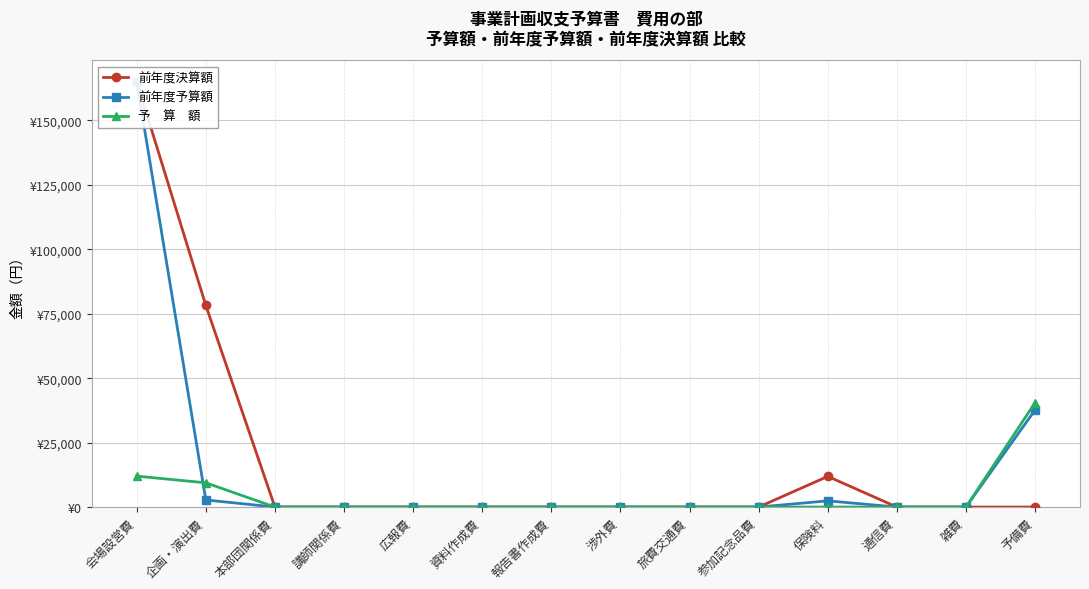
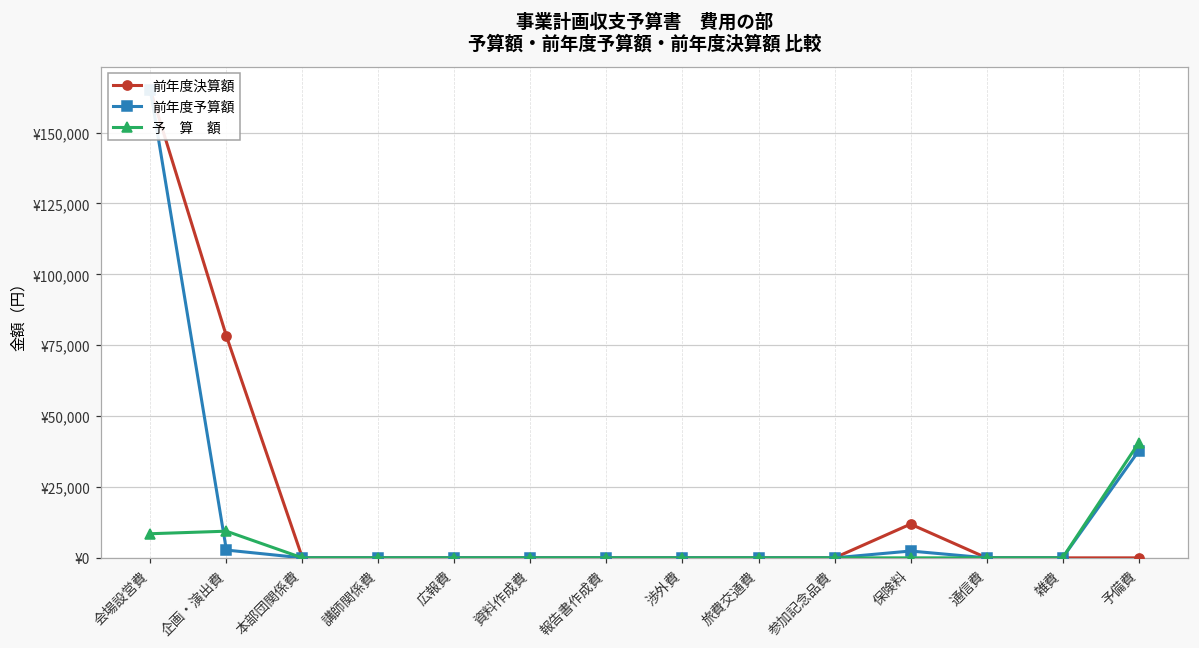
  {
    "前年度決算額": {
      "企画・演出費": "¥78,000",
      "保険料": "¥12,000",
      "予備費": "¥0"
    },
    "前年度予算額": {
      "企画・演出費": "¥3,000",
      "保険料": "¥2,000",
      "予備費": "¥38,000"
    },
    "予 算 額": {
-     "会場設営費": "¥12,000",
+     "会場設営費": "¥9,000",
      "企画・演出費": "¥9,000",
      "保険料": "¥0",
      "予備費": "¥40,000"
    }
  }
